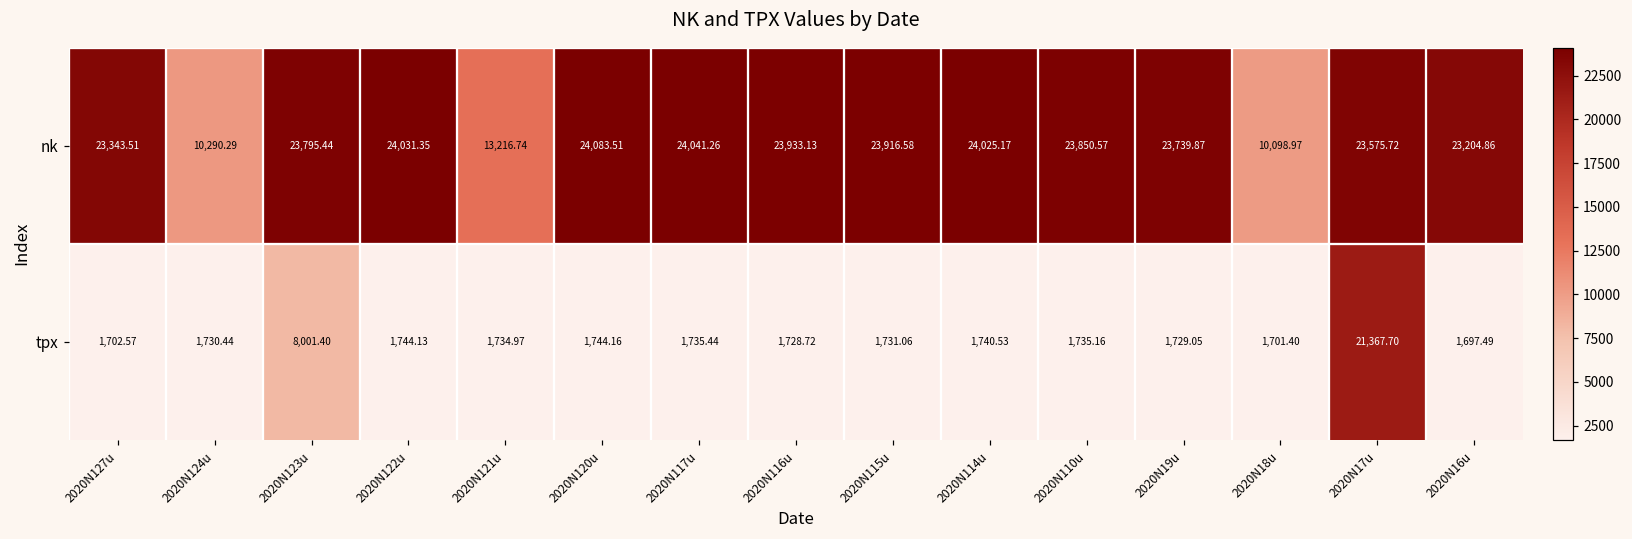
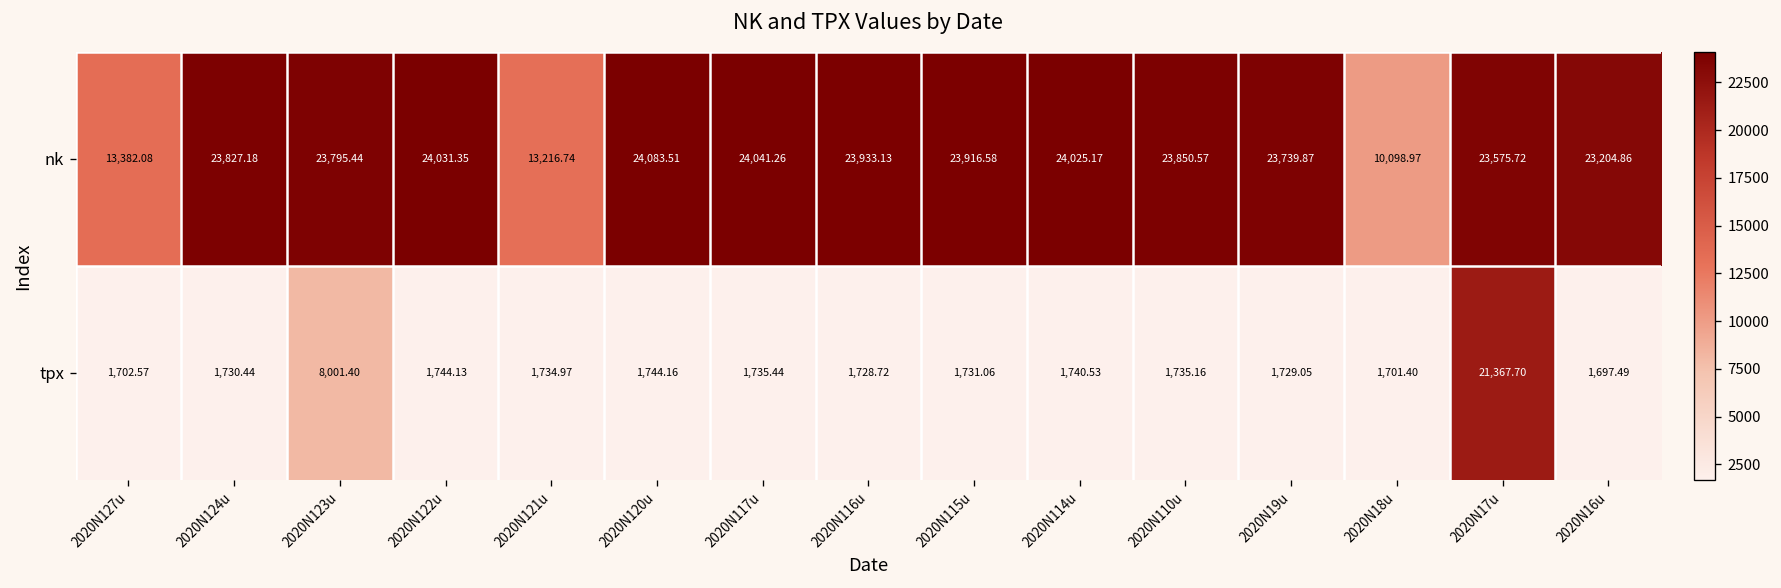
  {
    "nk": {
-     "2020N127u": "23,343.51",
-     "2020N124u": "10,290.29",
+     "2020N127u": "13,382.08",
+     "2020N124u": "23,827.18",
      "2020N123u": "23,795.44",
      "2020N122u": "24,031.35",
      "2020N121u": "13,216.74",
      "2020N120u": "24,083.51",
      "2020N117u": "24,041.26",
      "2020N116u": "23,933.13",
      "2020N115u": "23,916.58",
      "2020N114u": "24,025.17",
      "2020N110u": "23,850.57",
      "2020N19u": "23,739.87",
      "2020N18u": "10,098.97",
      "2020N17u": "23,575.72",
      "2020N16u": "23,204.86"
    },
    "tpx": {
      "2020N127u": "1,702.57",
      "2020N124u": "1,730.44",
      "2020N123u": "8,001.40",
      "2020N122u": "1,744.13",
      "2020N121u": "1,734.97",
      "2020N120u": "1,744.16",
      "2020N117u": "1,735.44",
      "2020N116u": "1,728.72",
      "2020N115u": "1,731.06",
      "2020N114u": "1,740.53",
      "2020N110u": "1,735.16",
      "2020N19u": "1,729.05",
      "2020N18u": "1,701.40",
      "2020N17u": "21,367.70",
      "2020N16u": "1,697.49"
    }
  }
